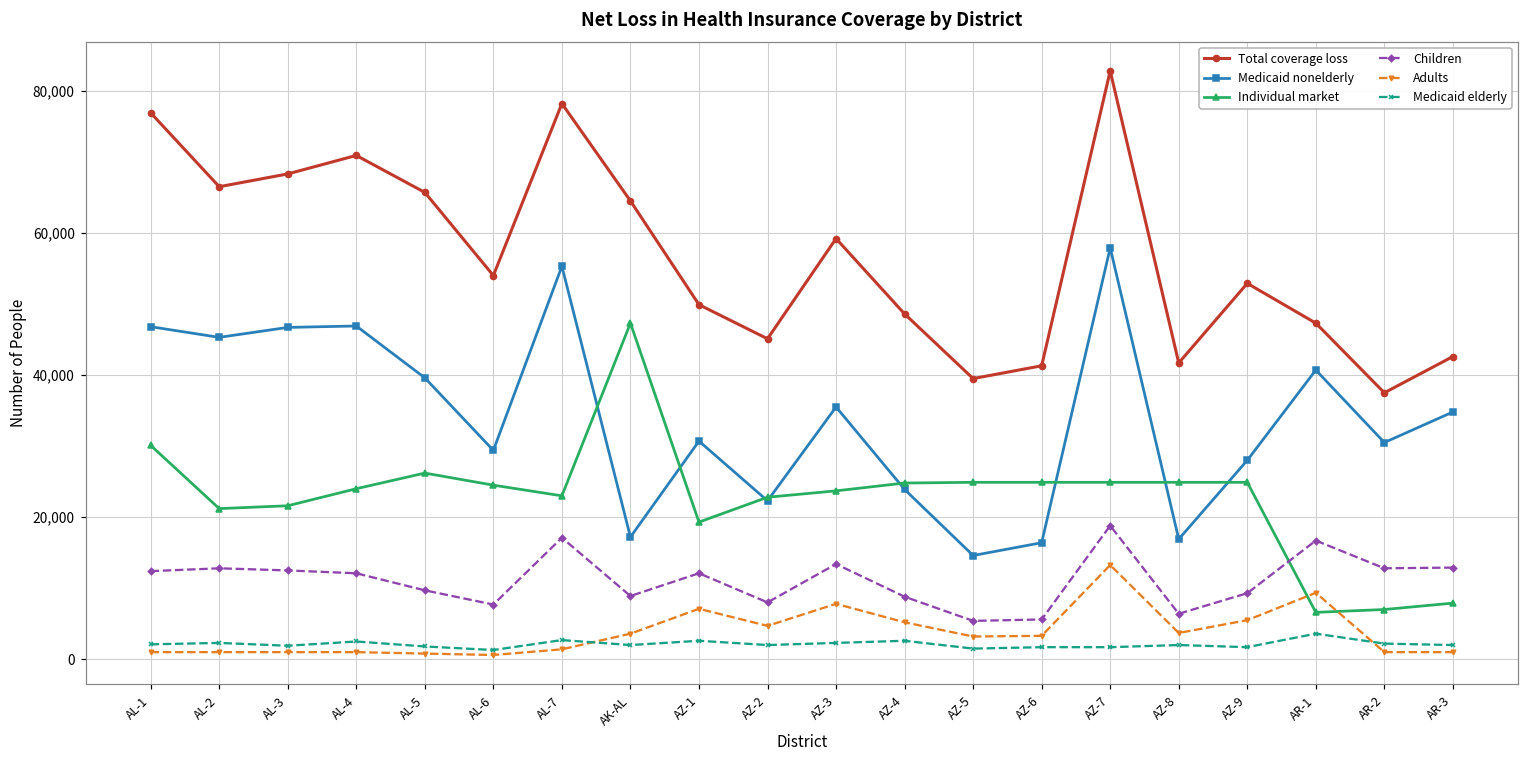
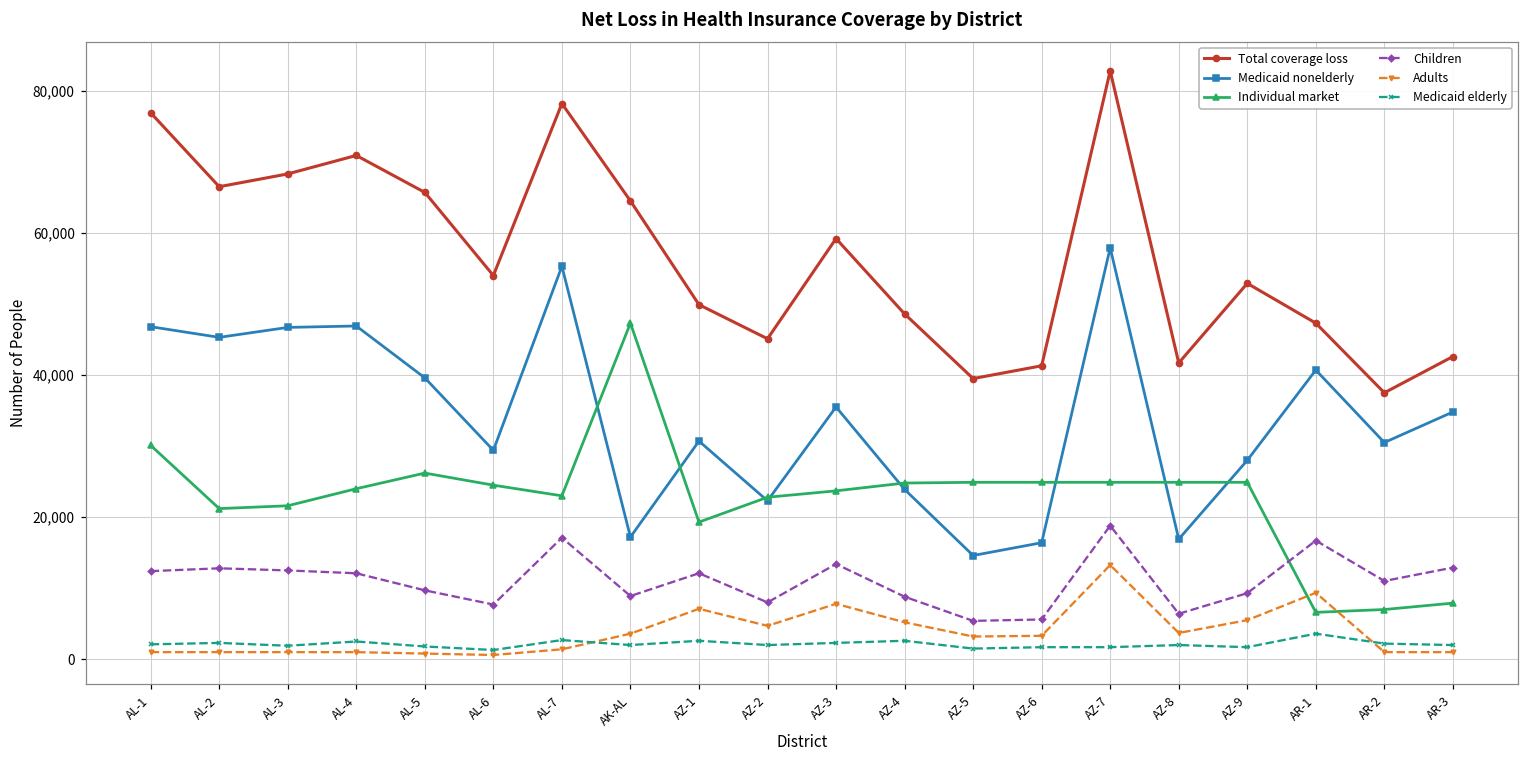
  {
    "Total coverage loss": {
      "AL-1": "77,000",
      "AL-2": "67,000",
      "AL-3": "68,000",
      "AL-4": "71,000",
      "AL-5": "66,000",
      "AL-6": "54,000",
      "AL-7": "78,000",
      "AK-AL": "65,000",
      "AZ-1": "50,000",
      "AZ-2": "45,000",
      "AZ-3": "59,000",
      "AZ-4": "49,000",
      "AZ-5": "40,000",
      "AZ-6": "41,000",
      "AZ-7": "83,000",
      "AZ-8": "42,000",
      "AZ-9": "53,000",
      "AR-1": "47,000",
      "AR-2": "38,000",
      "AR-3": "43,000"
    },
    "Medicaid nonelderly": {
      "AL-1": "47,000",
      "AL-2": "45,000",
      "AL-3": "47,000",
      "AL-4": "47,000",
      "AL-5": "40,000",
      "AL-6": "29,000",
      "AL-7": "55,000",
      "AK-AL": "17,000",
      "AZ-1": "31,000",
      "AZ-2": "22,000",
      "AZ-3": "36,000",
      "AZ-4": "24,000",
      "AZ-5": "15,000",
      "AZ-6": "16,000",
      "AZ-7": "58,000",
      "AZ-8": "17,000",
      "AZ-9": "28,000",
      "AR-1": "41,000",
      "AR-2": "31,000",
      "AR-3": "35,000"
    },
    "Children": {
      "AL-1": "12,000",
      "AL-2": "13,000",
      "AL-3": "13,000",
      "AL-4": "12,000",
      "AL-5": "10,000",
      "AL-6": "8,000",
      "AL-7": "17,000",
      "AK-AL": "9,000",
      "AZ-1": "12,000",
      "AZ-2": "8,000",
      "AZ-3": "13,000",
      "AZ-4": "9,000",
      "AZ-5": "5,000",
      "AZ-6": "6,000",
      "AZ-7": "19,000",
      "AZ-8": "6,000",
      "AZ-9": "9,000",
      "AR-1": "17,000",
-     "AR-2": "13,000",
+     "AR-2": "11,000",
      "AR-3": "13,000"
    },
    "Adults": {
      "AL-1": "1,000",
      "AL-2": "1,000",
      "AL-3": "1,000",
      "AL-4": "1,000",
      "AL-5": "1,000",
      "AL-6": "1,000",
      "AL-7": "1,000",
      "AK-AL": "4,000",
      "AZ-1": "7,000",
      "AZ-2": "5,000",
      "AZ-3": "8,000",
      "AZ-4": "5,000",
      "AZ-5": "3,000",
      "AZ-6": "3,000",
      "AZ-7": "13,000",
      "AZ-8": "4,000",
      "AZ-9": "6,000",
      "AR-1": "9,000",
      "AR-2": "1,000",
      "AR-3": "1,000"
    }
  }
